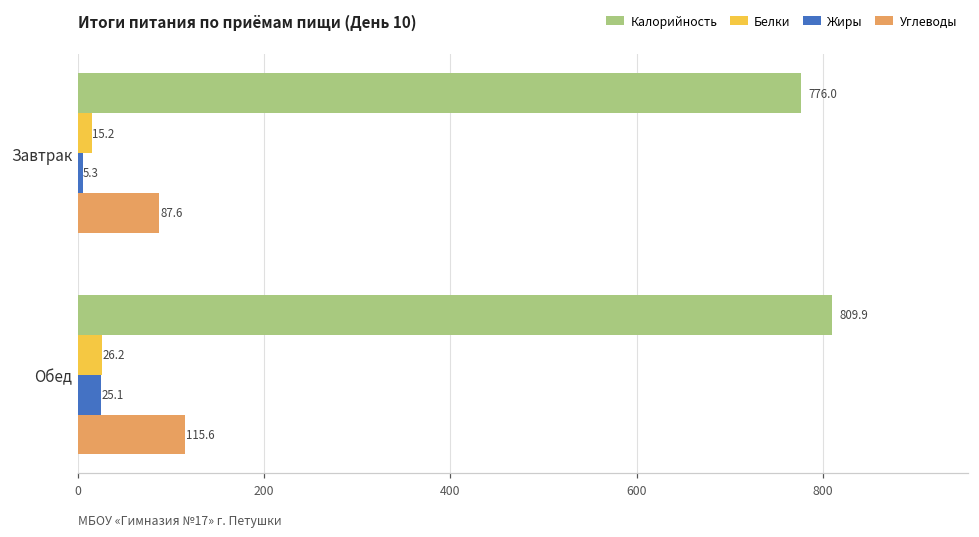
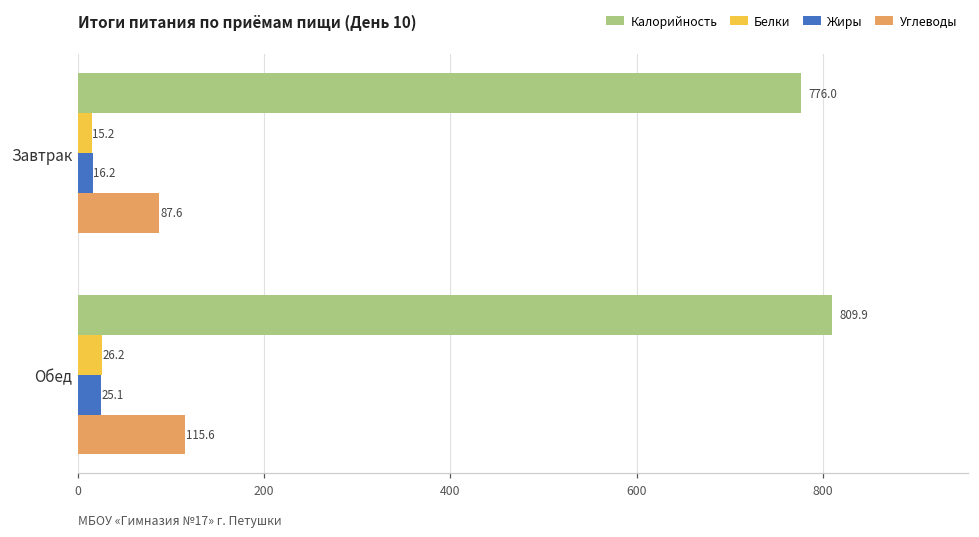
  {
    "Калорийность": {
      "Завтрак": 776.0,
      "Обед": 809.9
    },
    "Жиры": {
-     "Завтрак": 5.3,
+     "Завтрак": 16.2,
      "Обед": 25.1
    }
  }
